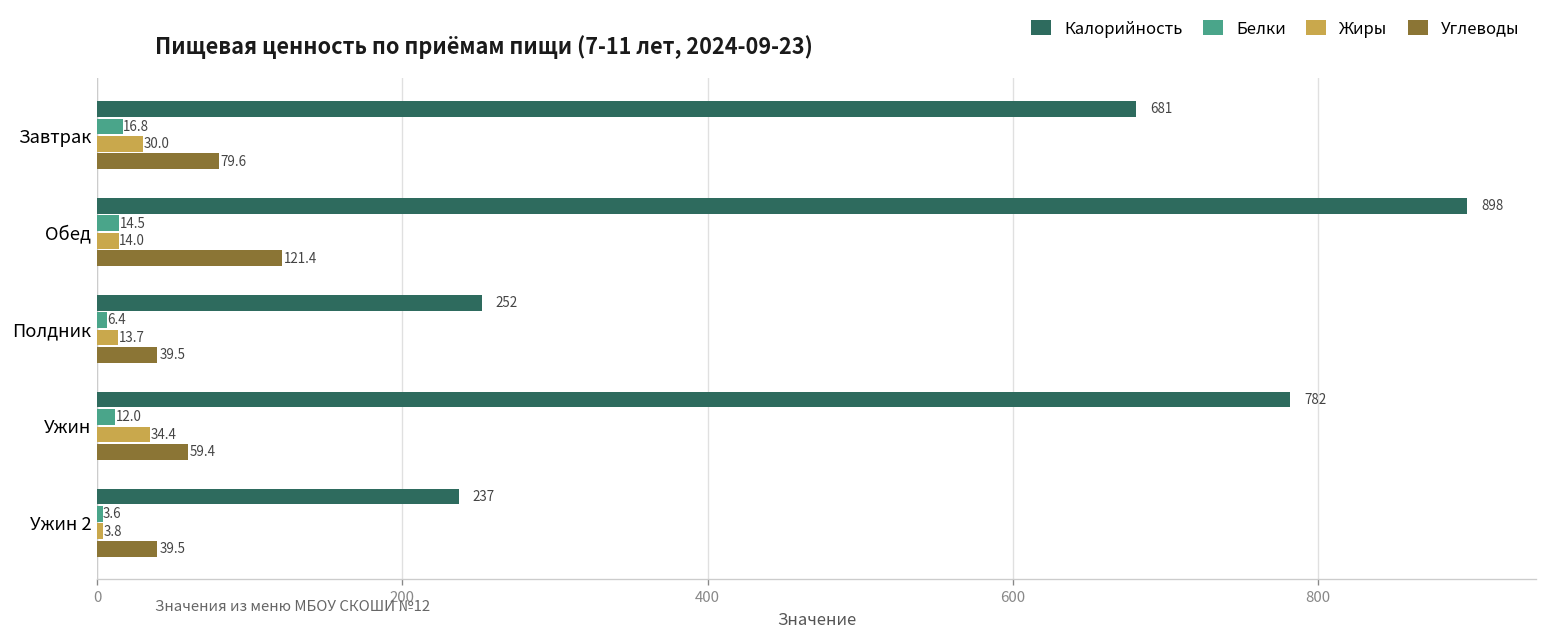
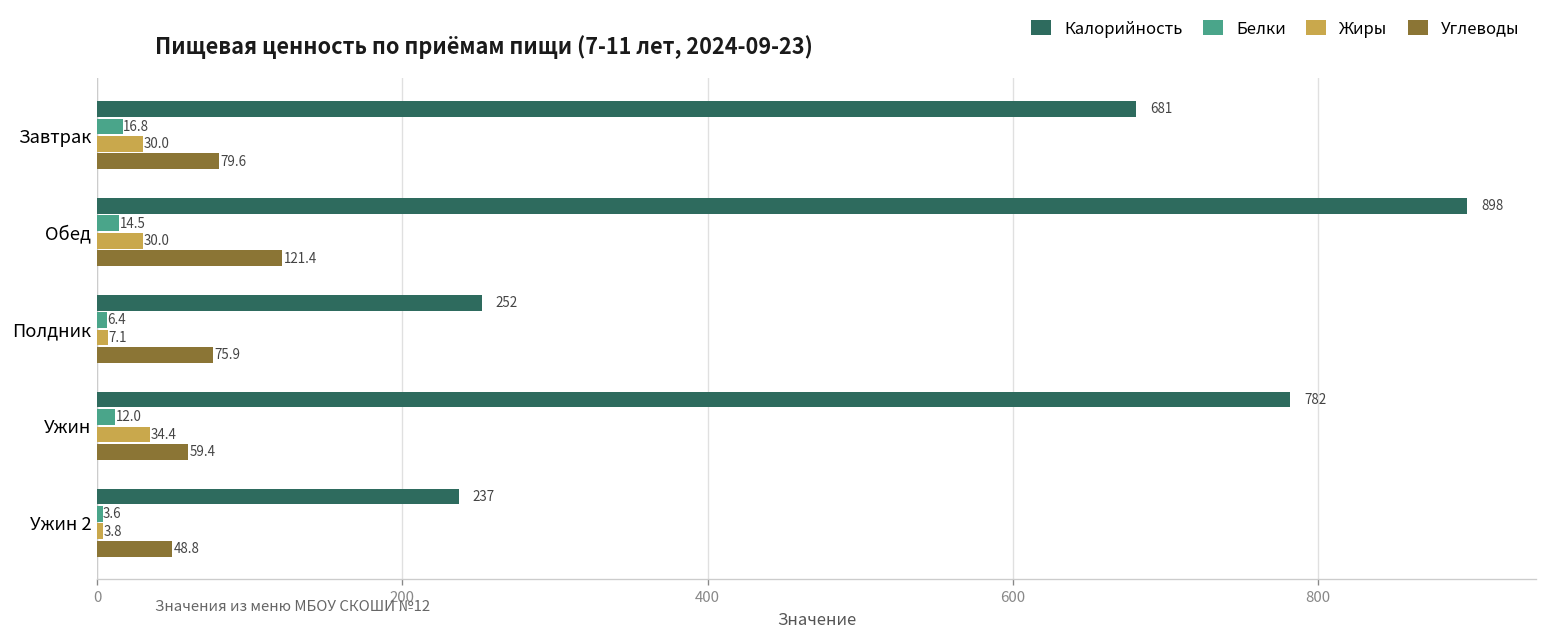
  {
    "Калорийность": {
      "Завтрак": 681,
      "Обед": 898,
      "Полдник": 252,
      "Ужин": 782,
      "Ужин 2": 237
    },
    "Белки": {
      "Завтрак": 16.8,
      "Обед": 14.5,
      "Полдник": 6.4,
      "Ужин": 12.0,
      "Ужин 2": 3.6
    },
    "Жиры": {
      "Завтрак": 30.0,
-     "Обед": 14.0,
-     "Полдник": 13.7,
+     "Обед": 30.0,
+     "Полдник": 7.1,
      "Ужин": 34.4,
      "Ужин 2": 3.8
    },
    "Углеводы": {
      "Завтрак": 79.6,
      "Обед": 121.4,
-     "Полдник": 39.5,
+     "Полдник": 75.9,
      "Ужин": 59.4,
-     "Ужин 2": 39.5
+     "Ужин 2": 48.8
    }
  }
